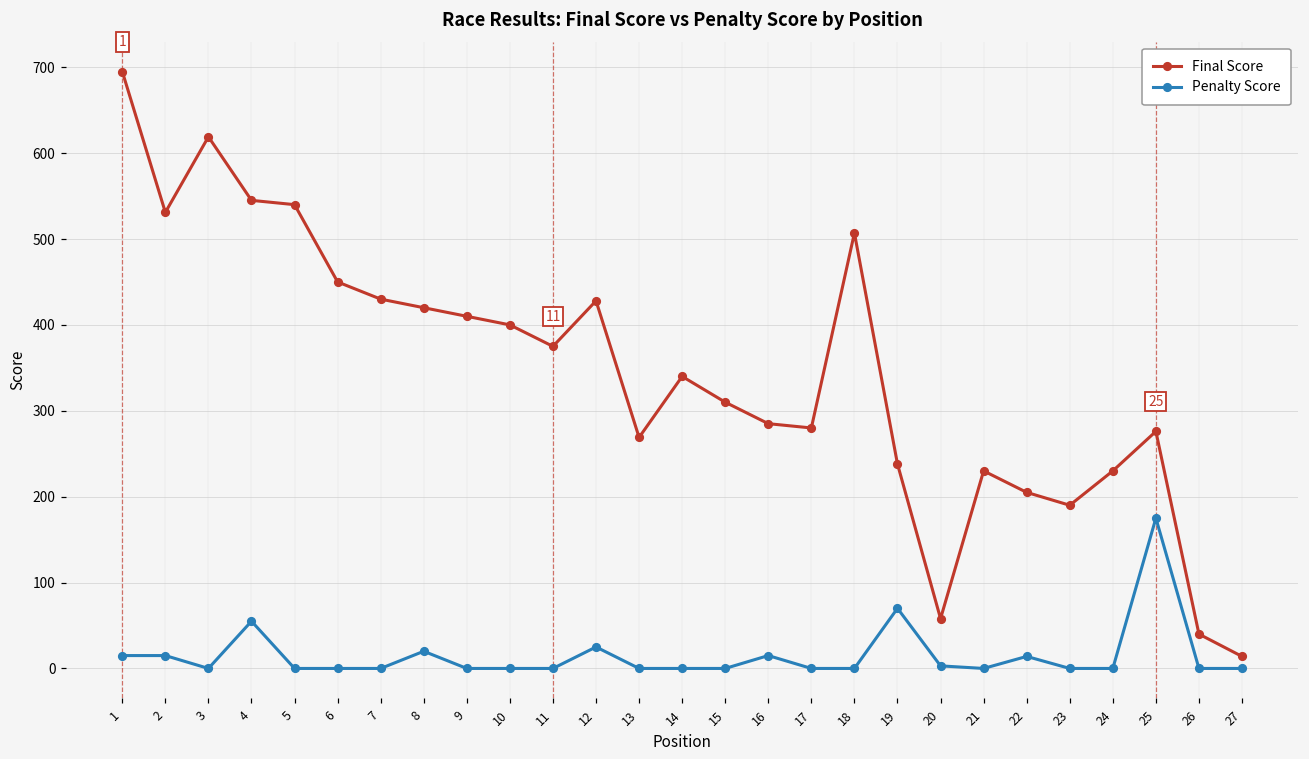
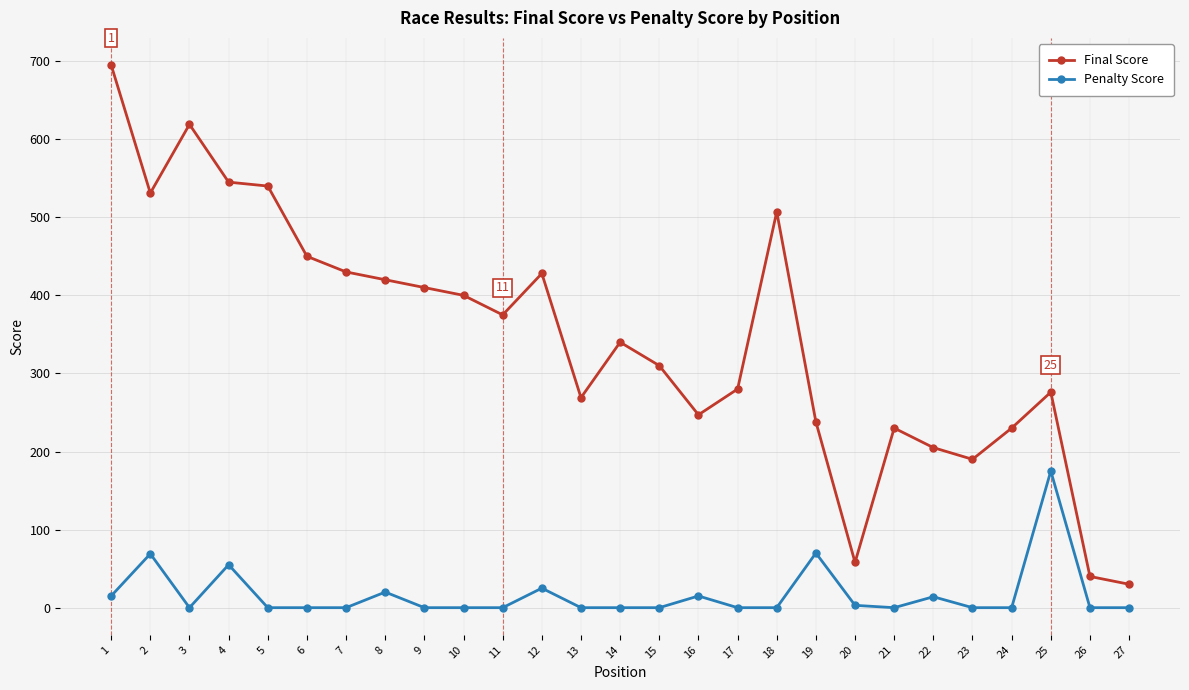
  {
    "Final Score": {
      "2": 530,
      "3": 620,
      "4": 550,
      "5": 540,
      "6": 450,
      "7": 430,
      "8": 420,
      "9": 410,
      "10": 400,
      "12": 430,
      "13": 270,
      "14": 340,
      "15": 310,
-     "16": 290,
+     "16": 250,
      "17": 280,
      "18": 510,
      "19": 240,
      "20": 60,
      "21": 230,
      "22": 210,
      "23": 190,
      "24": 230,
      "26": 40,
-     "27": 10
+     "27": 30
    },
    "Penalty Score": {
      "1": 20,
-     "2": 20,
+     "2": 70,
      "3": 0,
      "4": 60,
      "5": 0,
      "6": 0,
      "7": 0,
      "8": 20,
      "9": 0,
      "10": 0,
      "11": 0,
      "12": 30,
      "13": 0,
      "14": 0,
      "15": 0,
      "16": 20,
      "17": 0,
      "18": 0,
      "19": 70,
      "20": 0,
      "21": 0,
      "22": 10,
      "23": 0,
      "24": 0,
      "25": 180,
      "26": 0,
      "27": 0
    }
  }
